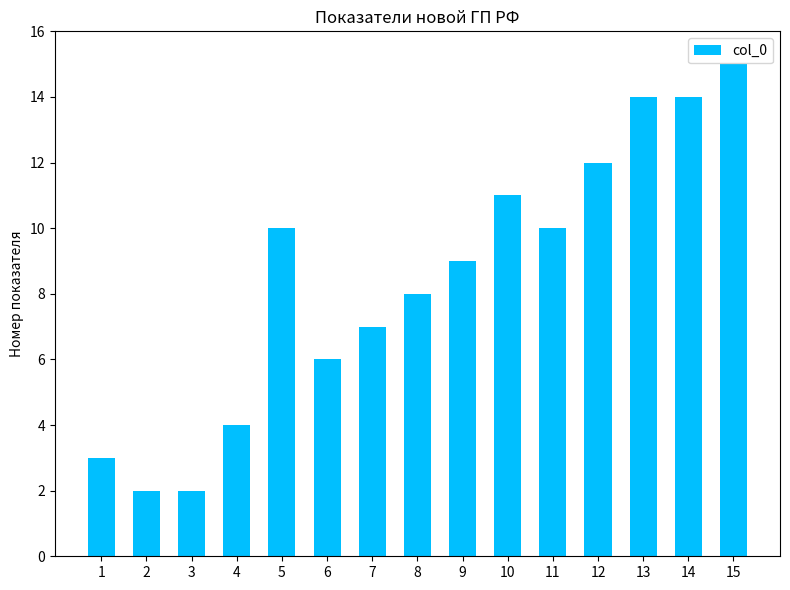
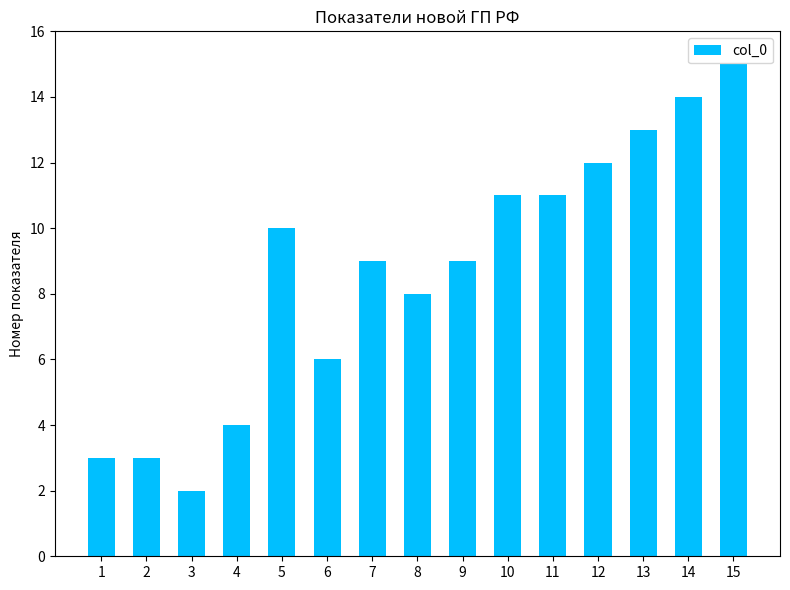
  {
    "1": 3,
-   "2": 2,
+   "2": 3,
    "3": 2,
    "4": 4,
    "5": 10,
    "6": 6,
-   "7": 7,
+   "7": 9,
    "8": 8,
    "9": 9,
    "10": 11,
-   "11": 10,
+   "11": 11,
    "12": 12,
-   "13": 14,
+   "13": 13,
    "14": 14,
    "15": 15
  }
